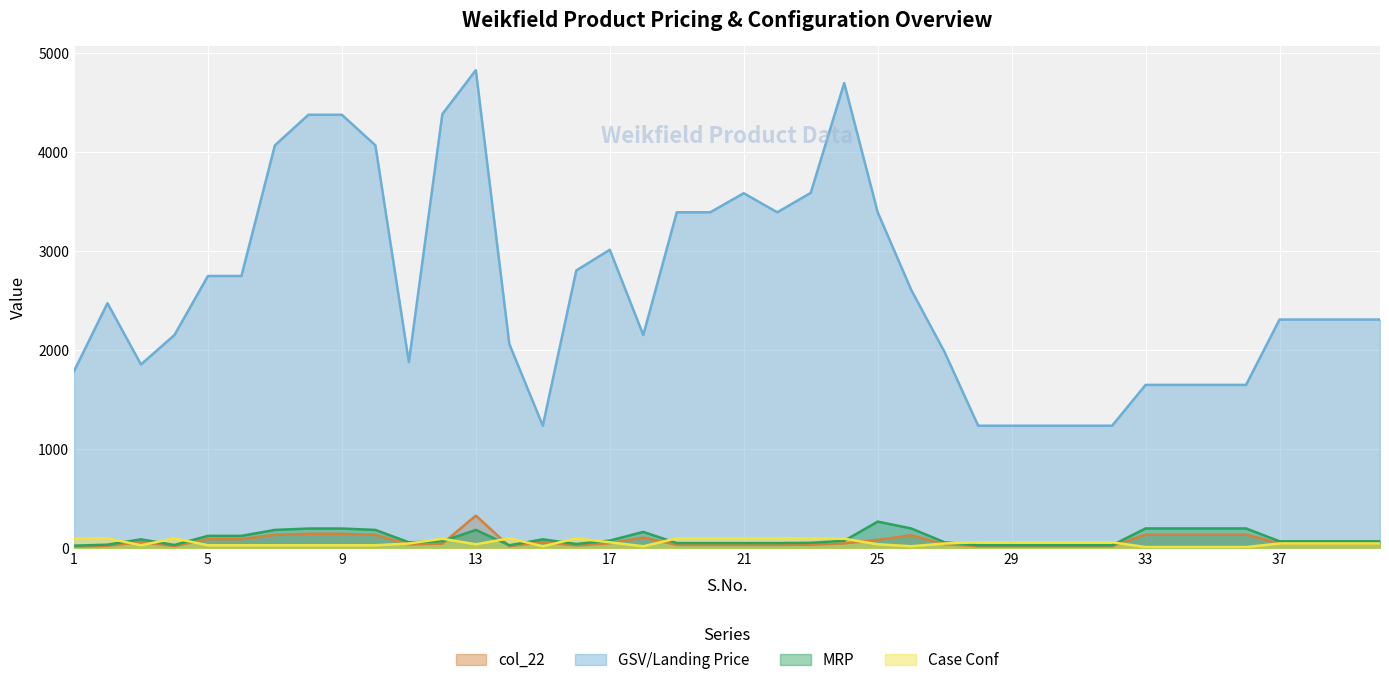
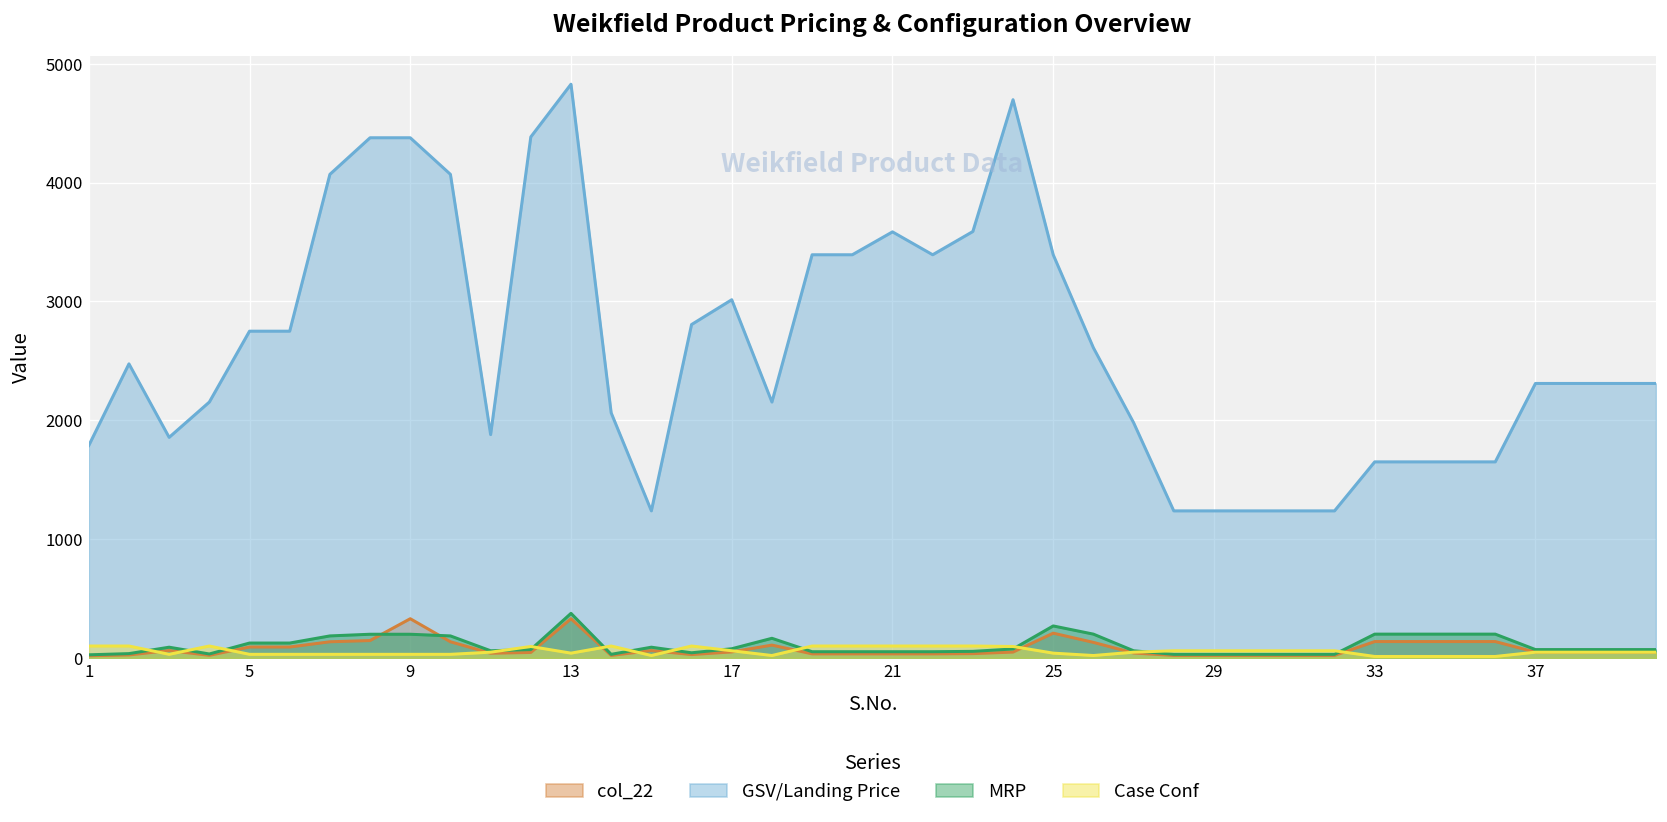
  {
    "col_22": {
      "5": 100,
-     "9": 100,
+     "9": 300,
      "13": 300,
-     "25": 100,
+     "25": 200,
      "33": 100
    },
    "GSV/Landing Price": {
      "1": 1800,
      "5": 2800,
      "9": 4400,
      "13": 4800,
      "17": 3000,
      "21": 3600,
      "25": 3400,
      "29": 1200,
      "33": 1700,
      "37": 2300
    },
    "MRP": {
      "5": 100,
      "9": 200,
-     "13": 200,
+     "13": 400,
      "25": 300,
      "33": 200
    },
    "Case Conf": {
      "1": 100,
      "5": 0,
      "9": 0,
      "13": 0,
      "21": 100,
      "25": 0,
      "29": 100,
      "33": 0
    }
  }
